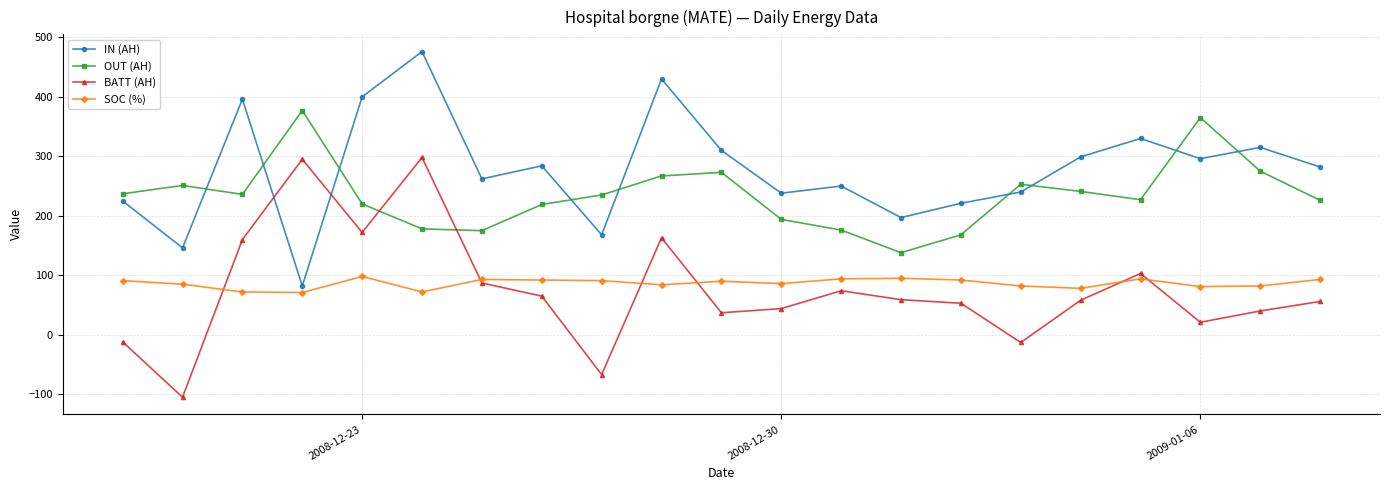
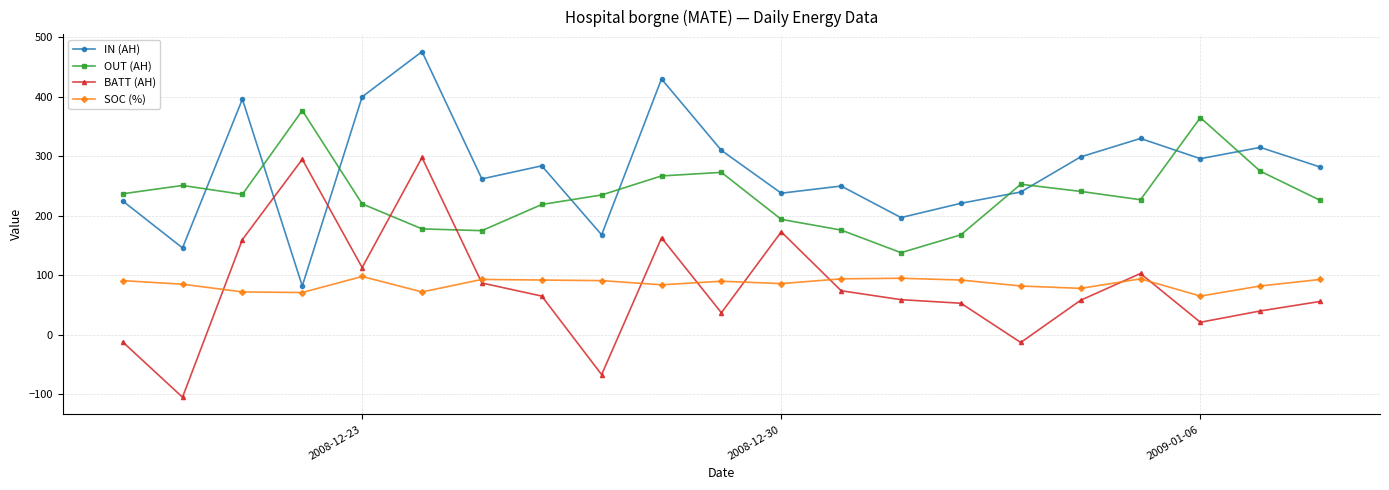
  {
    "IN (AH)": {
      "2008-12-23": 400,
      "2008-12-30": 240,
      "2009-01-06": 300
    },
    "OUT (AH)": {
      "2008-12-23": 220,
      "2008-12-30": 190,
      "2009-01-06": 370
    },
    "BATT (AH)": {
-     "2008-12-23": 170,
-     "2008-12-30": 40,
+     "2008-12-23": 110,
+     "2008-12-30": 170,
      "2009-01-06": 20
    },
    "SOC (%)": {
      "2008-12-23": 100,
      "2008-12-30": 90,
-     "2009-01-06": 80
+     "2009-01-06": 70
    }
  }
